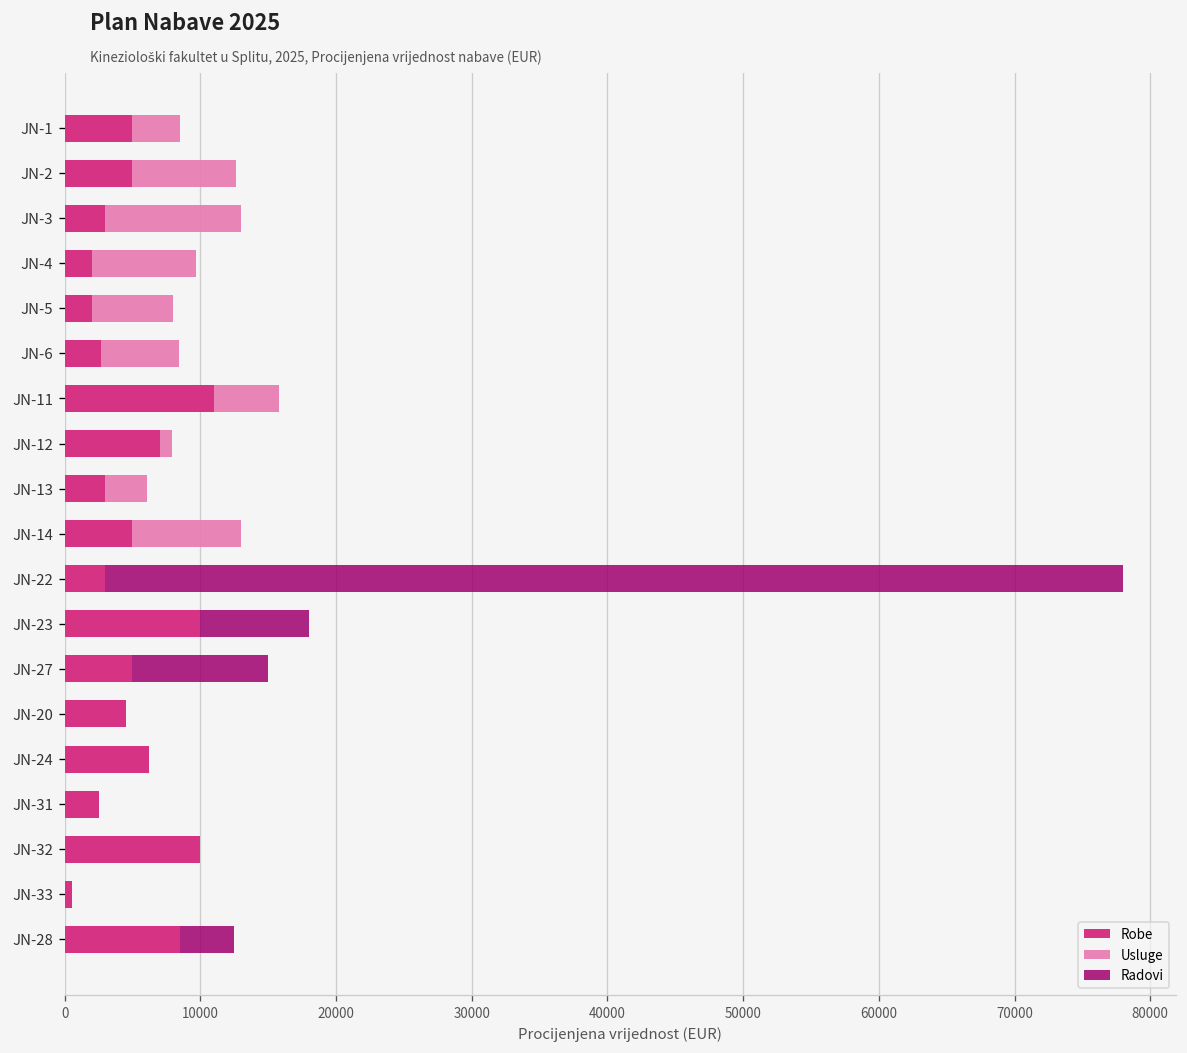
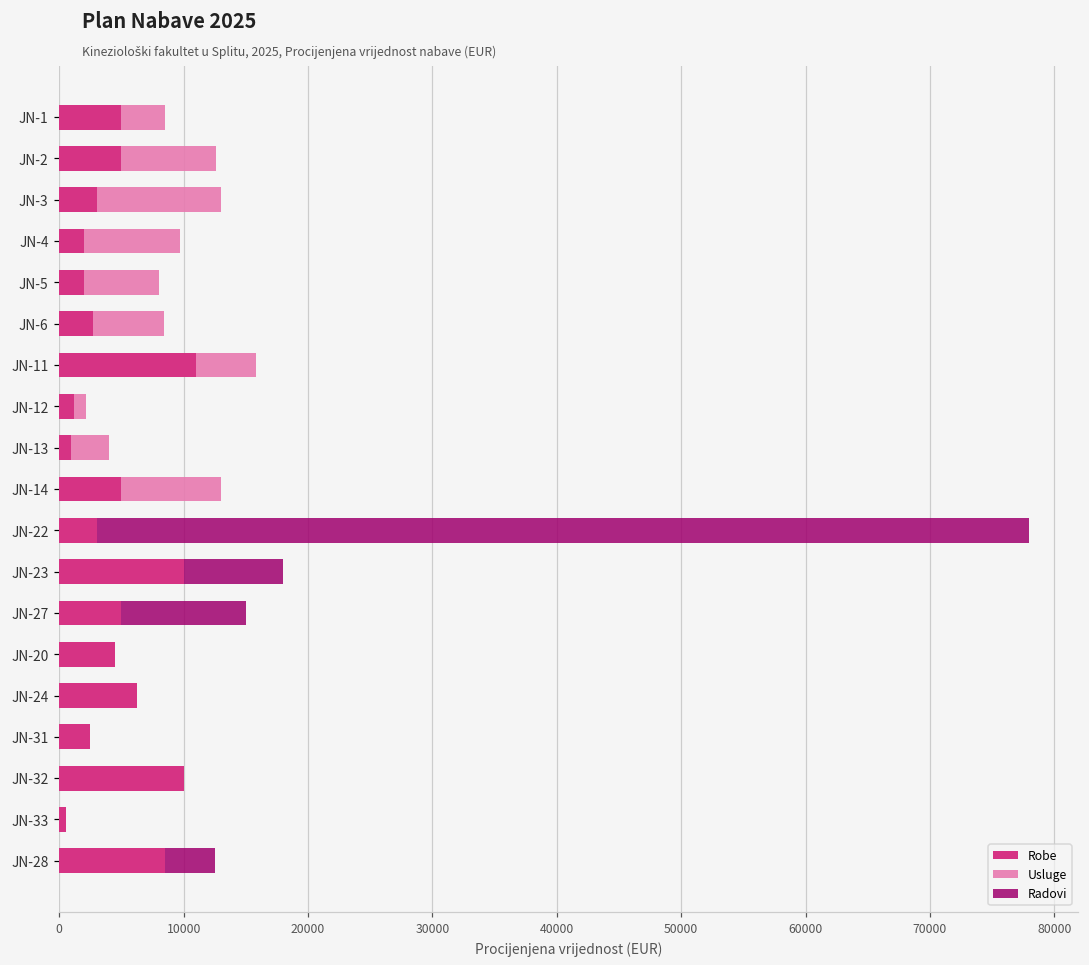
  {
    "Robe": {
      "JN-1": 5000,
      "JN-2": 5000,
      "JN-3": 3000,
      "JN-4": 2000,
      "JN-5": 2000,
      "JN-6": 2700,
      "JN-11": 11000,
-     "JN-12": 7000,
-     "JN-13": 3000,
+     "JN-12": 1200,
+     "JN-13": 900,
      "JN-14": 5000,
      "JN-22": 3000,
      "JN-23": 10000,
      "JN-27": 5000,
      "JN-20": 4500,
      "JN-24": 6200,
      "JN-31": 2500,
      "JN-32": 10000,
      "JN-33": 600,
      "JN-28": 8500
    },
    "Usluge": {
      "JN-1": 3500,
      "JN-2": 7600,
      "JN-3": 10000,
      "JN-4": 7700,
      "JN-5": 6000,
      "JN-6": 5800,
      "JN-11": 4800,
      "JN-12": 900,
      "JN-13": 3100,
      "JN-14": 8000,
      "JN-22": 0,
      "JN-23": 0,
      "JN-27": 0,
      "JN-20": 0,
      "JN-24": 0,
      "JN-31": 0,
      "JN-32": 0,
      "JN-33": 0,
      "JN-28": 0
    },
    "Radovi": {
      "JN-1": 0,
      "JN-2": 0,
      "JN-3": 0,
      "JN-4": 0,
      "JN-5": 0,
      "JN-6": 0,
      "JN-11": 0,
      "JN-12": 0,
      "JN-13": 0,
      "JN-14": 0,
      "JN-22": 75000,
      "JN-23": 8000,
      "JN-27": 10000,
      "JN-20": 0,
      "JN-24": 0,
      "JN-31": 0,
      "JN-32": 0,
      "JN-33": 0,
      "JN-28": 4000
    }
  }
